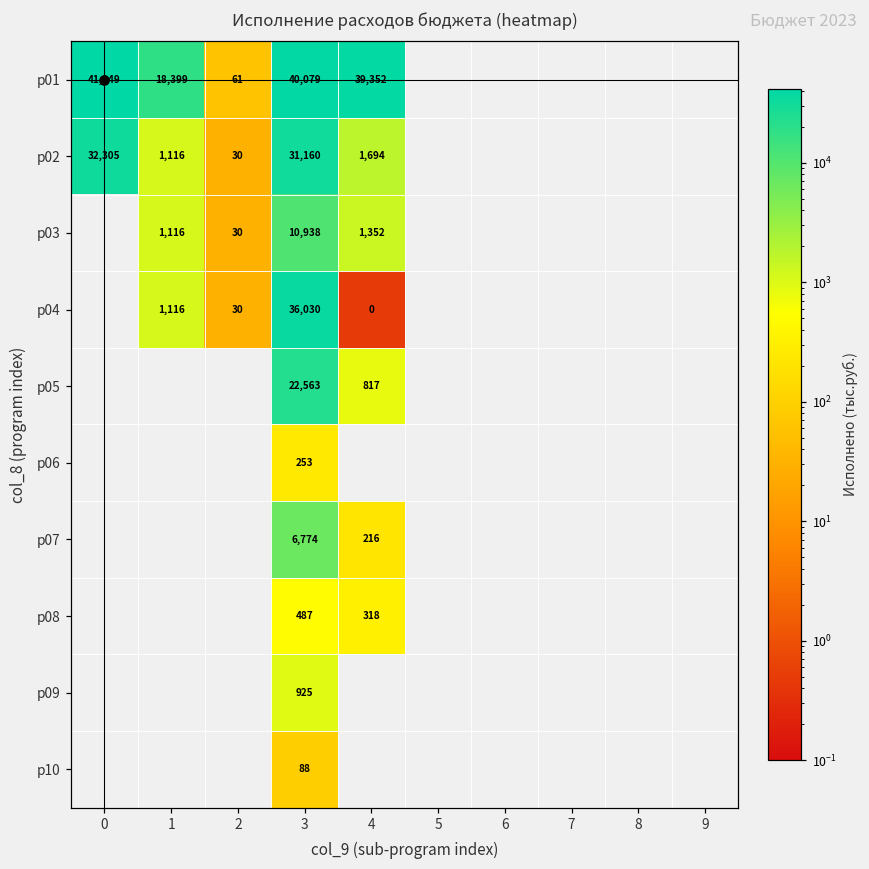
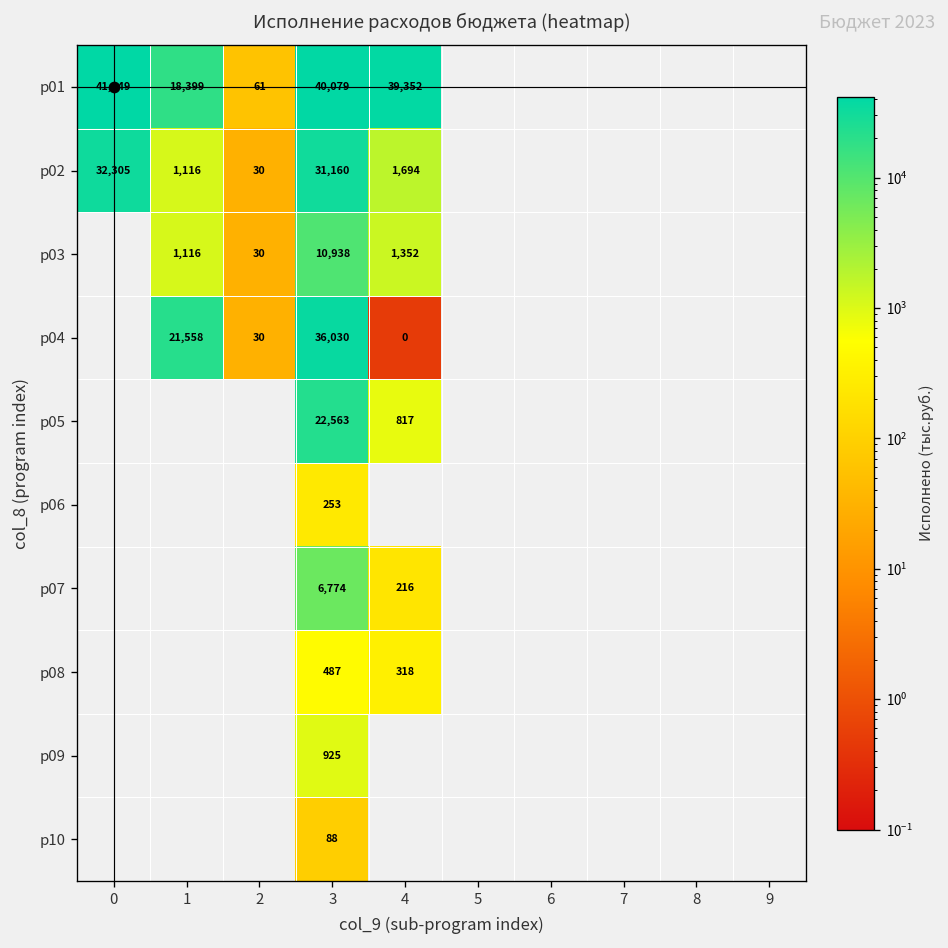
  {
    "р01": {
      "1": "18,399",
      "2": "61",
      "3": "40,079",
      "4": "39,352"
    },
    "р02": {
      "0": "32,305",
      "1": "1,116",
      "2": "30",
      "3": "31,160",
      "4": "1,694"
    },
    "р03": {
      "1": "1,116",
      "2": "30",
      "3": "10,938",
      "4": "1,352"
    },
    "р04": {
-     "1": "1,116",
+     "1": "21,558",
      "2": "30",
      "3": "36,030",
      "4": "0"
    },
    "р05": {
      "3": "22,563",
      "4": "817"
    },
    "р06": {
      "3": "253"
    },
    "р07": {
      "3": "6,774",
      "4": "216"
    },
    "р08": {
      "3": "487",
      "4": "318"
    },
    "р09": {
      "3": "925"
    },
    "р10": {
      "3": "88"
    }
  }
